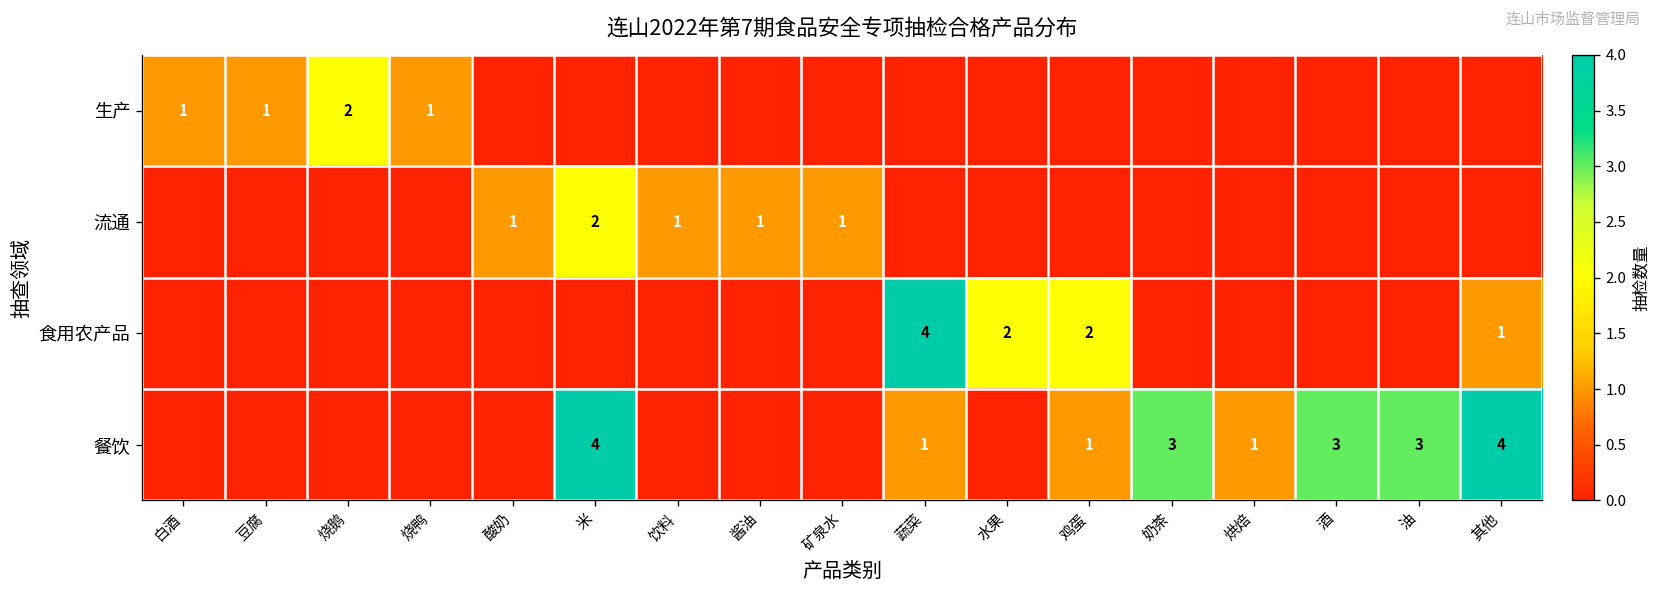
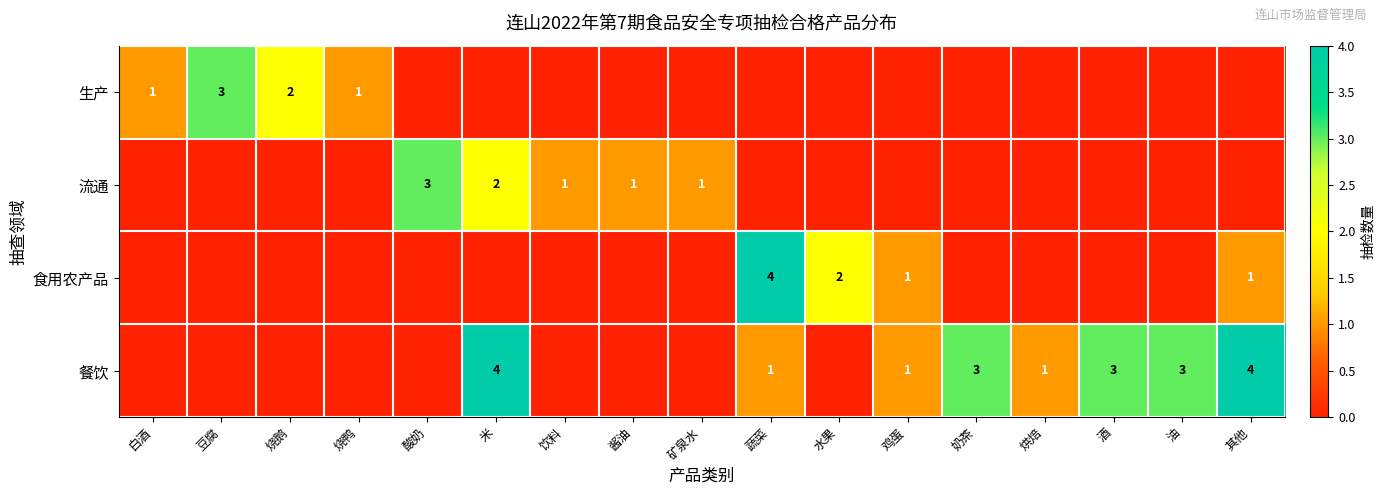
  {
    "生产": {
      "白酒": 1,
-     "豆腐": 1,
+     "豆腐": 3,
      "烧鹅": 2,
      "烧鸭": 1
    },
    "流通": {
-     "酸奶": 1,
+     "酸奶": 3,
      "米": 2,
      "饮料": 1,
      "酱油": 1,
      "矿泉水": 1
    },
    "食用农产品": {
      "蔬菜": 4,
      "水果": 2,
-     "鸡蛋": 2,
+     "鸡蛋": 1,
      "其他": 1
    },
    "餐饮": {
      "米": 4,
      "蔬菜": 1,
      "鸡蛋": 1,
      "奶茶": 3,
      "烘焙": 1,
      "酒": 3,
      "油": 3,
      "其他": 4
    }
  }
